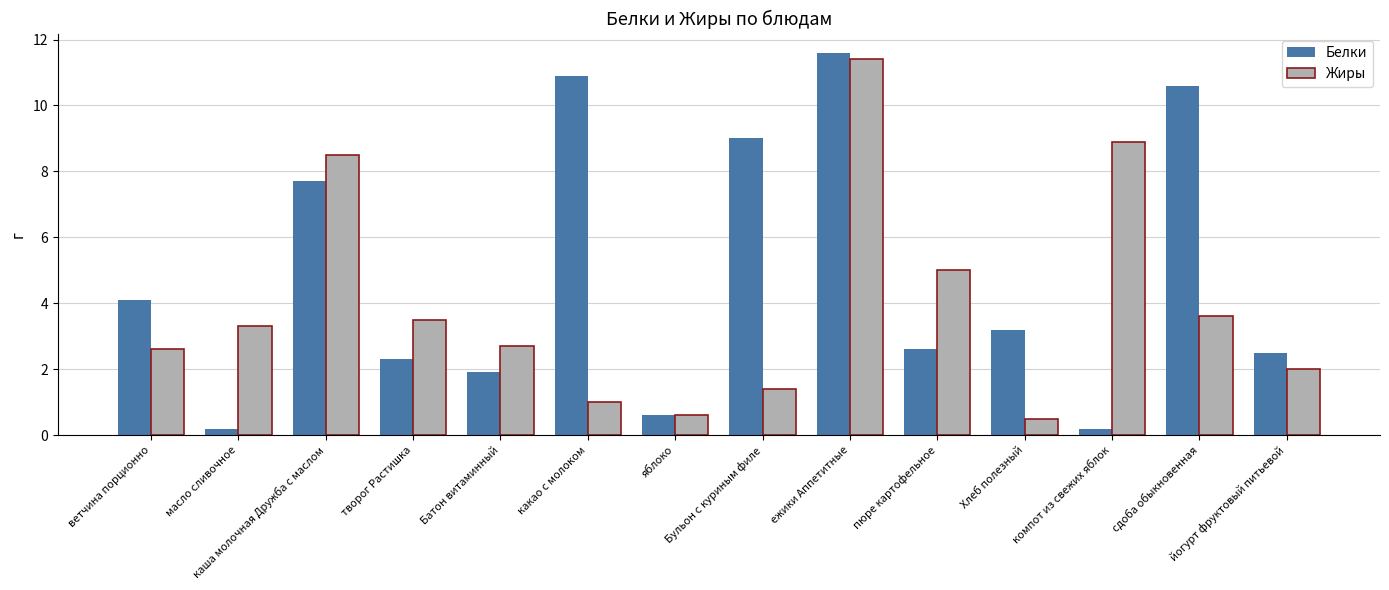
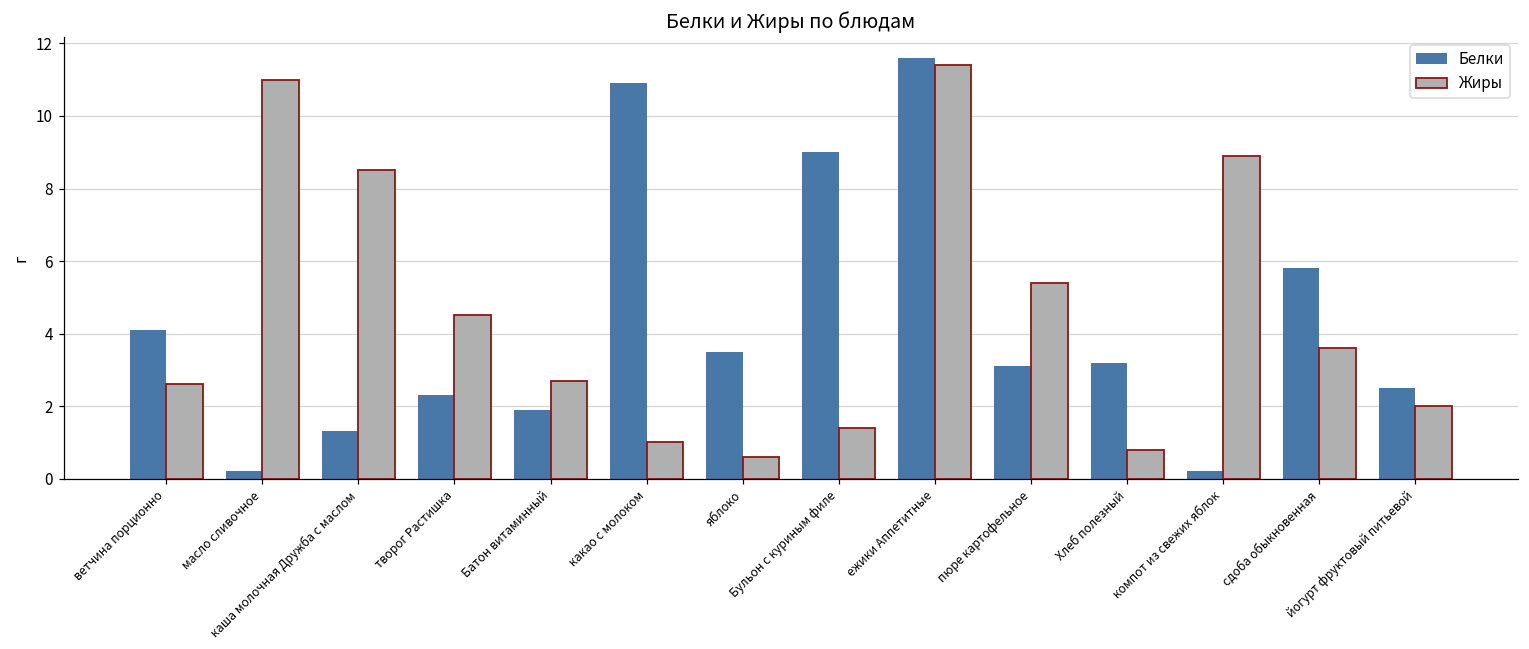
  {
    "Белки": {
      "ветчина порционно": 4.1,
      "масло сливочное": 0.2,
-     "каша молочная Дружба с маслом": 7.7,
+     "каша молочная Дружба с маслом": 1.3,
      "творог Растишка": 2.3,
      "Батон витаминный": 1.9,
      "какао с молоком": 10.9,
-     "яблоко": 0.6,
+     "яблоко": 3.5,
      "Бульон с куриным филе": 9.0,
      "ежики Аппетитные": 11.6,
-     "пюре картофельное": 2.6,
+     "пюре картофельное": 3.1,
      "Хлеб полезный": 3.2,
      "компот из свежих яблок": 0.2,
-     "сдоба обыкновенная": 10.6,
+     "сдоба обыкновенная": 5.8,
      "йогурт фруктовый питьевой": 2.5
    },
    "Жиры": {
      "ветчина порционно": 2.6,
-     "масло сливочное": 3.3,
+     "масло сливочное": 11.0,
      "каша молочная Дружба с маслом": 8.5,
-     "творог Растишка": 3.5,
+     "творог Растишка": 4.5,
      "Батон витаминный": 2.7,
      "какао с молоком": 1.0,
      "яблоко": 0.6,
      "Бульон с куриным филе": 1.4,
      "ежики Аппетитные": 11.4,
-     "пюре картофельное": 5.0,
-     "Хлеб полезный": 0.5,
+     "пюре картофельное": 5.4,
+     "Хлеб полезный": 0.8,
      "компот из свежих яблок": 8.9,
      "сдоба обыкновенная": 3.6,
      "йогурт фруктовый питьевой": 2.0
    }
  }
